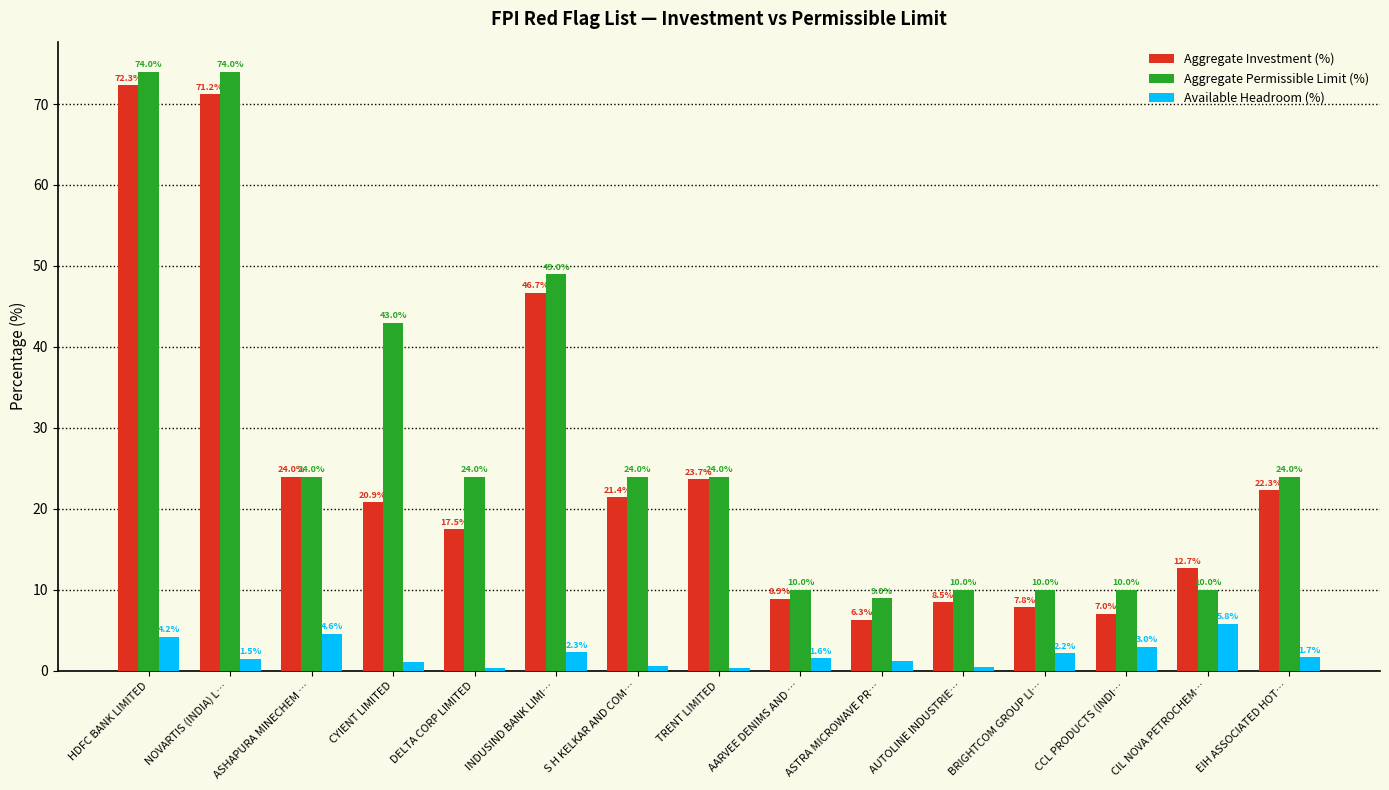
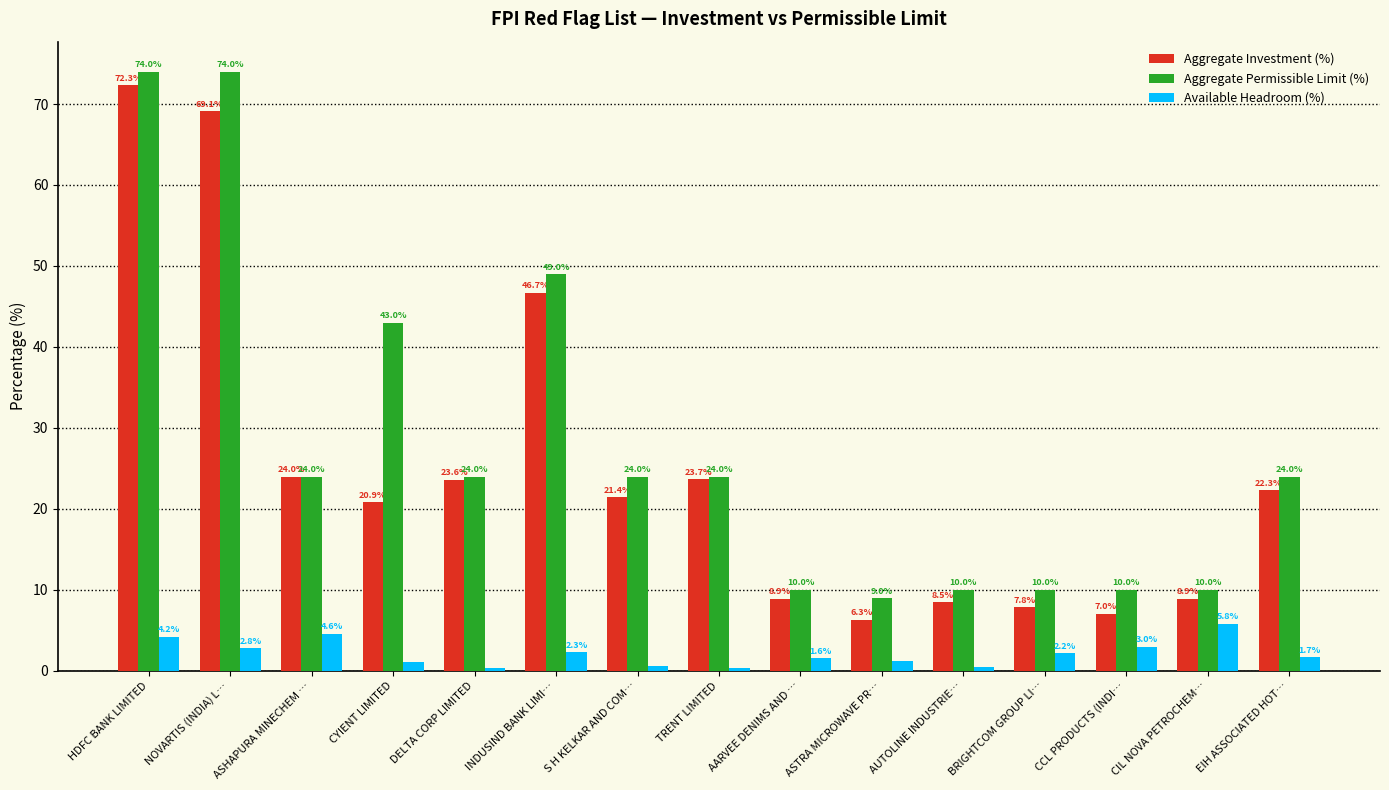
  {
    "Aggregate Investment (%)": {
      "HDFC BANK LIMITED": "72.3%",
-     "NOVARTIS (INDIA) L…": "71.2%",
+     "NOVARTIS (INDIA) L…": "69.1%",
      "CYIENT LIMITED": "20.9%",
-     "DELTA CORP LIMITED": "17.5%",
+     "DELTA CORP LIMITED": "23.6%",
      "INDUSIND BANK LIMI…": "46.7%",
      "S H KELKAR AND COM…": "21.4%",
      "AARVEE DENIMS AND …": "8.9%",
      "ASTRA MICROWAVE PR…": "6.3%",
      "AUTOLINE INDUSTRIE…": "8.5%",
      "BRIGHTCOM GROUP LI…": "7.8%",
      "CCL PRODUCTS (INDI…": "7.0%",
-     "CIL NOVA PETROCHEM…": "12.7%",
+     "CIL NOVA PETROCHEM…": "8.9%",
      "EIH ASSOCIATED HOT…": "22.3%"
    },
    "Aggregate Permissible Limit (%)": {
      "HDFC BANK LIMITED": "74.0%",
      "NOVARTIS (INDIA) L…": "74.0%",
      "CYIENT LIMITED": "43.0%",
      "DELTA CORP LIMITED": "24.0%",
      "INDUSIND BANK LIMI…": "49.0%",
      "S H KELKAR AND COM…": "24.0%",
      "AARVEE DENIMS AND …": "10.0%",
      "ASTRA MICROWAVE PR…": "9.0%",
      "AUTOLINE INDUSTRIE…": "10.0%",
      "BRIGHTCOM GROUP LI…": "10.0%",
      "CCL PRODUCTS (INDI…": "10.0%",
      "CIL NOVA PETROCHEM…": "10.0%",
      "EIH ASSOCIATED HOT…": "24.0%"
    },
    "Available Headroom (%)": {
      "HDFC BANK LIMITED": "4.2%",
-     "NOVARTIS (INDIA) L…": "1.5%",
+     "NOVARTIS (INDIA) L…": "2.8%",
      "ASHAPURA MINECHEM …": "4.6%",
      "INDUSIND BANK LIMI…": "2.3%",
      "AARVEE DENIMS AND …": "1.6%",
      "BRIGHTCOM GROUP LI…": "2.2%",
      "CCL PRODUCTS (INDI…": "3.0%",
      "CIL NOVA PETROCHEM…": "5.8%",
      "EIH ASSOCIATED HOT…": "1.7%"
    }
  }
